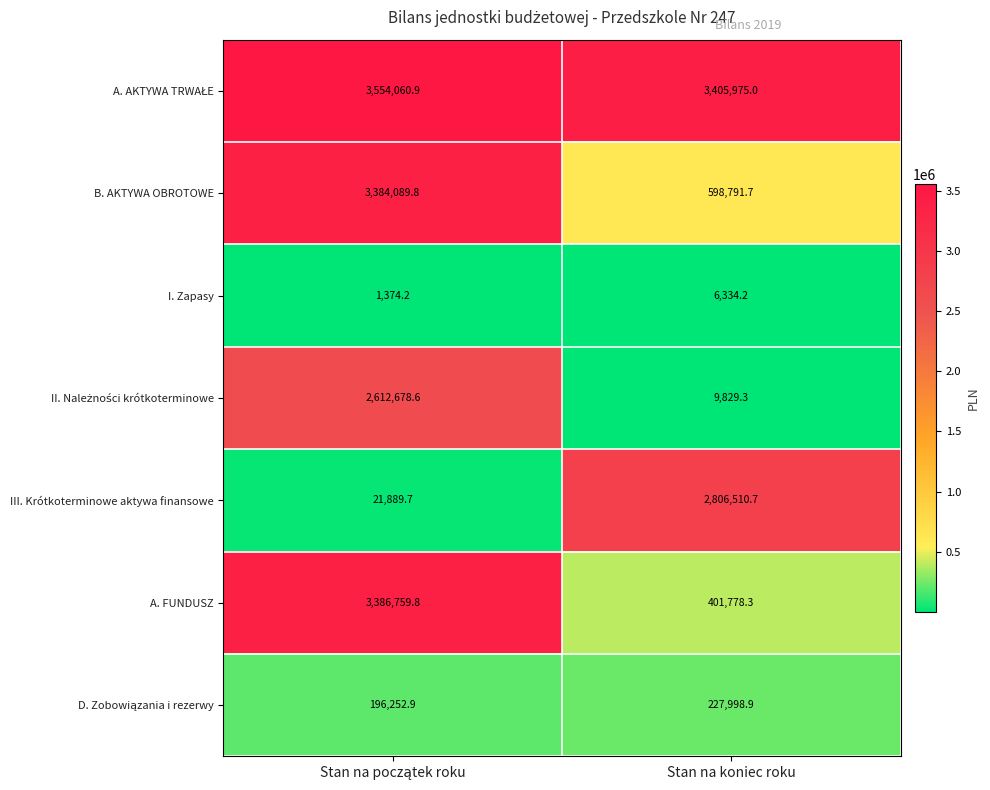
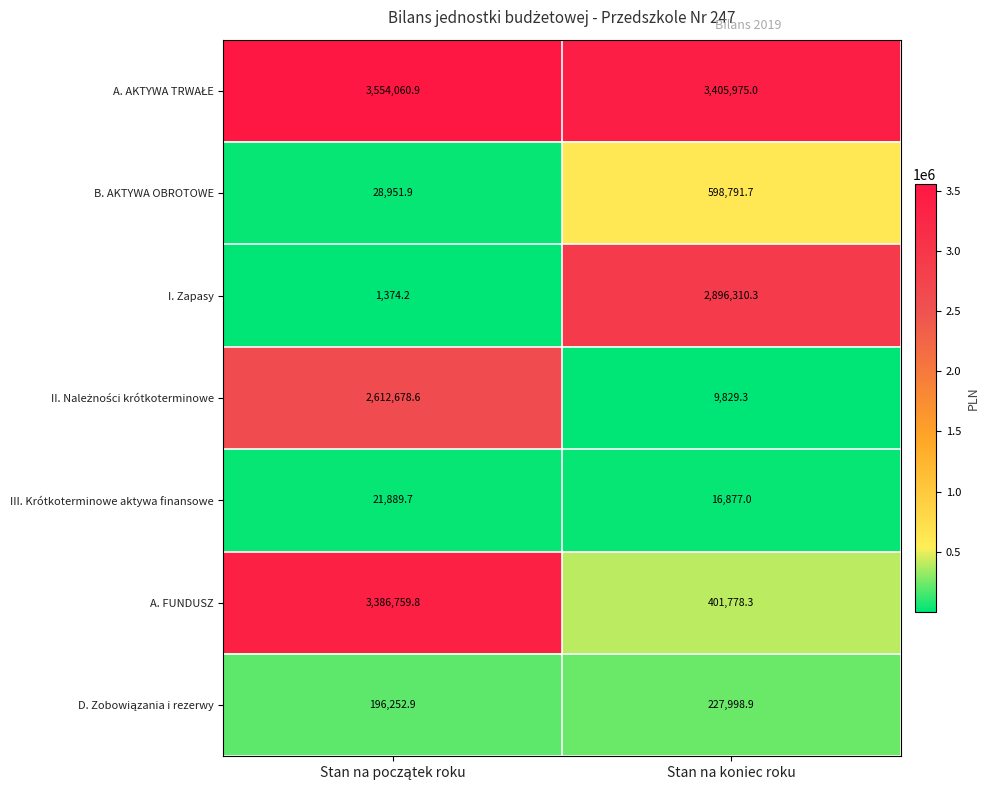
  {
    "A. AKTYWA TRWAŁE": {
      "Stan na początek roku": "3,554,060.9",
      "Stan na koniec roku": "3,405,975.0"
    },
    "B. AKTYWA OBROTOWE": {
-     "Stan na początek roku": "3,384,089.8",
+     "Stan na początek roku": "28,951.9",
      "Stan na koniec roku": "598,791.7"
    },
    "I. Zapasy": {
      "Stan na początek roku": "1,374.2",
-     "Stan na koniec roku": "6,334.2"
+     "Stan na koniec roku": "2,896,310.3"
    },
    "II. Należności krótkoterminowe": {
      "Stan na początek roku": "2,612,678.6",
      "Stan na koniec roku": "9,829.3"
    },
    "III. Krótkoterminowe aktywa finansowe": {
      "Stan na początek roku": "21,889.7",
-     "Stan na koniec roku": "2,806,510.7"
+     "Stan na koniec roku": "16,877.0"
    },
    "A. FUNDUSZ": {
      "Stan na początek roku": "3,386,759.8",
      "Stan na koniec roku": "401,778.3"
    },
    "D. Zobowiązania i rezerwy": {
      "Stan na początek roku": "196,252.9",
      "Stan na koniec roku": "227,998.9"
    }
  }
